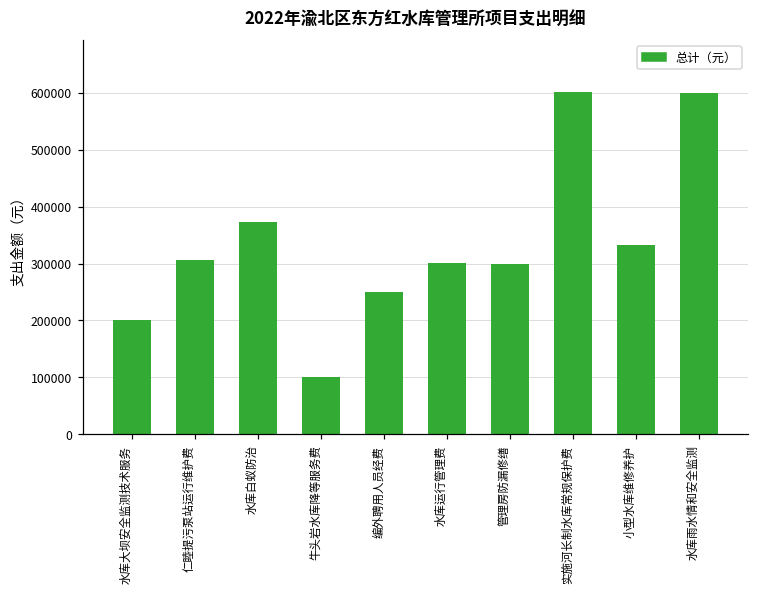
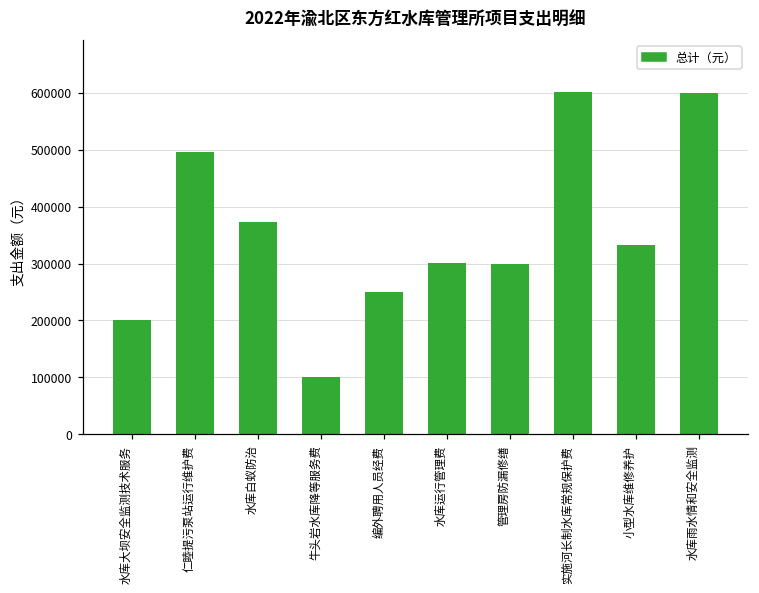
  {
    "水库大坝安全监测技术服务": 200000,
-   "仁睦提污泵站运行维护费": 310000,
+   "仁睦提污泵站运行维护费": 500000,
    "水库白蚁防治": 370000,
    "牛头岩水库降等服务费": 100000,
    "编外聘用人员经费": 250000,
    "水库运行管理费": 300000,
    "管理房防漏修缮": 300000,
    "实施河长制水库常规保护费": 600000,
    "小型水库维修养护": 330000,
    "水库雨水情和安全监测": 600000
  }
